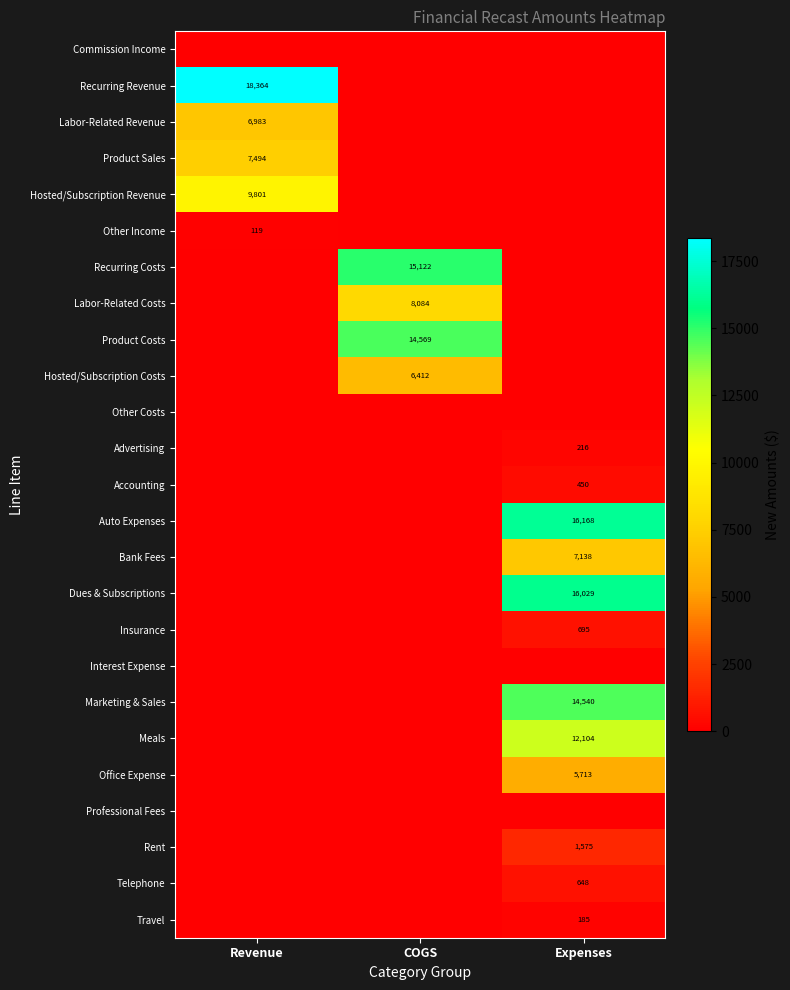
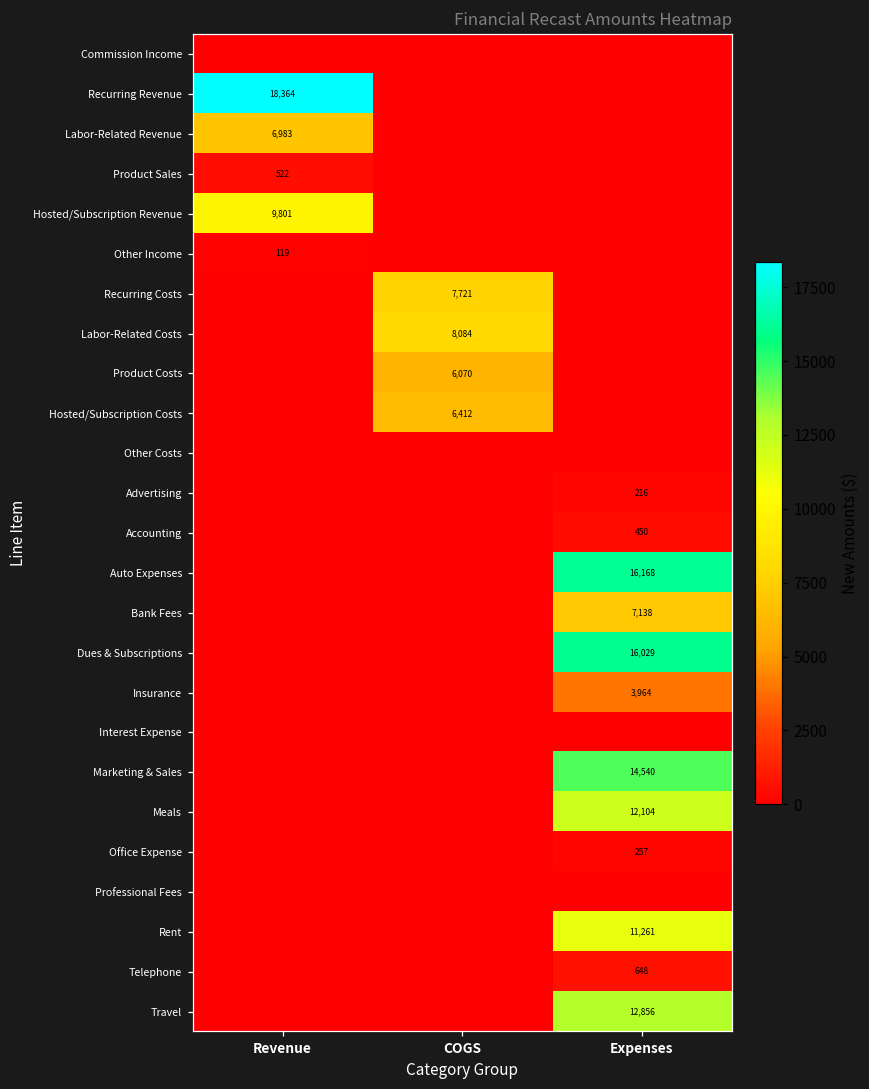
  {
    "Recurring Revenue": {
      "Revenue": "18,364"
    },
    "Labor-Related Revenue": {
      "Revenue": "6,983"
    },
    "Product Sales": {
-     "Revenue": "7,494"
+     "Revenue": "522"
    },
    "Hosted/Subscription Revenue": {
      "Revenue": "9,801"
    },
    "Other Income": {
      "Revenue": "119"
    },
    "Recurring Costs": {
-     "COGS": "15,122"
+     "COGS": "7,721"
    },
    "Labor-Related Costs": {
      "COGS": "8,084"
    },
    "Product Costs": {
-     "COGS": "14,569"
+     "COGS": "6,070"
    },
    "Hosted/Subscription Costs": {
      "COGS": "6,412"
    },
    "Advertising": {
      "Expenses": "216"
    },
    "Accounting": {
      "Expenses": "450"
    },
    "Auto Expenses": {
      "Expenses": "16,168"
    },
    "Bank Fees": {
      "Expenses": "7,138"
    },
    "Dues & Subscriptions": {
      "Expenses": "16,029"
    },
    "Insurance": {
-     "Expenses": "695"
+     "Expenses": "3,964"
    },
    "Marketing & Sales": {
      "Expenses": "14,540"
    },
    "Meals": {
      "Expenses": "12,104"
    },
    "Office Expense": {
-     "Expenses": "5,713"
+     "Expenses": "257"
    },
    "Rent": {
-     "Expenses": "1,575"
+     "Expenses": "11,261"
    },
    "Telephone": {
      "Expenses": "648"
    },
    "Travel": {
-     "Expenses": "185"
+     "Expenses": "12,856"
    }
  }
